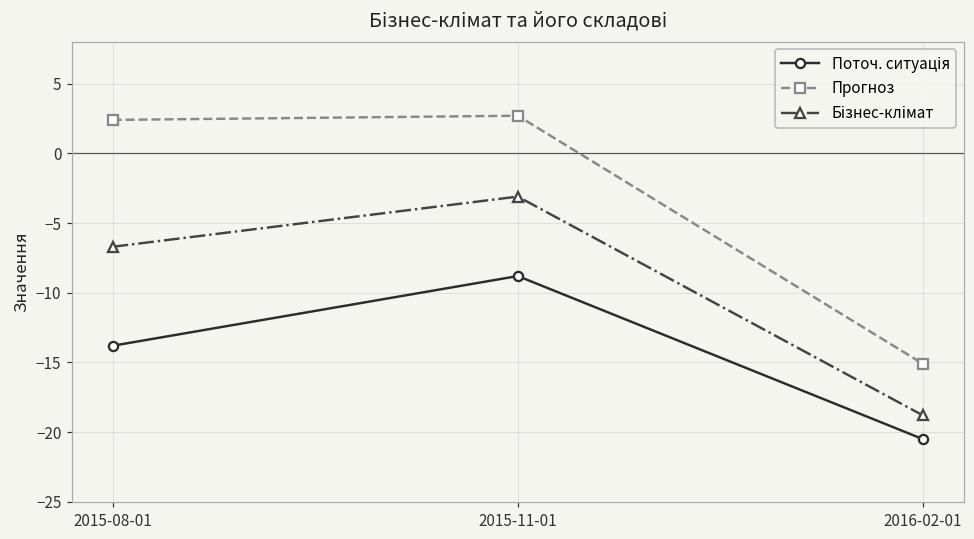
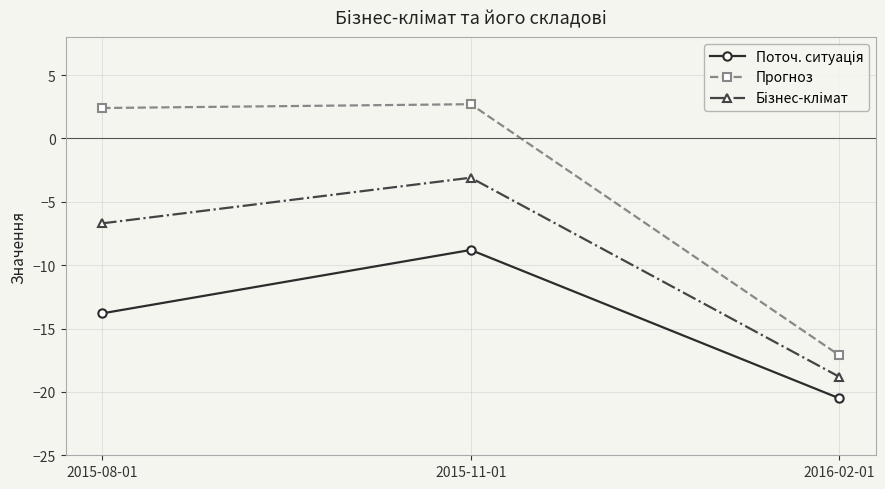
  {
    "Прогноз": {
      "2015-08-01": 2.4,
      "2015-11-01": 2.7,
-     "2016-02-01": -15.1
+     "2016-02-01": -17.1
    }
  }
